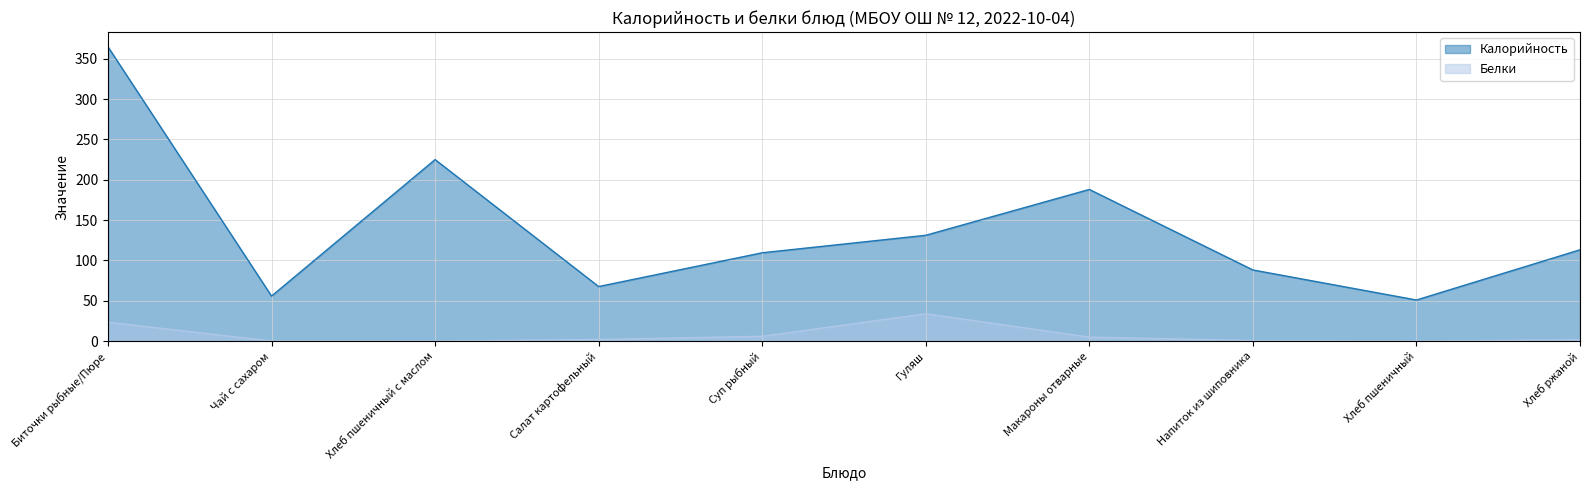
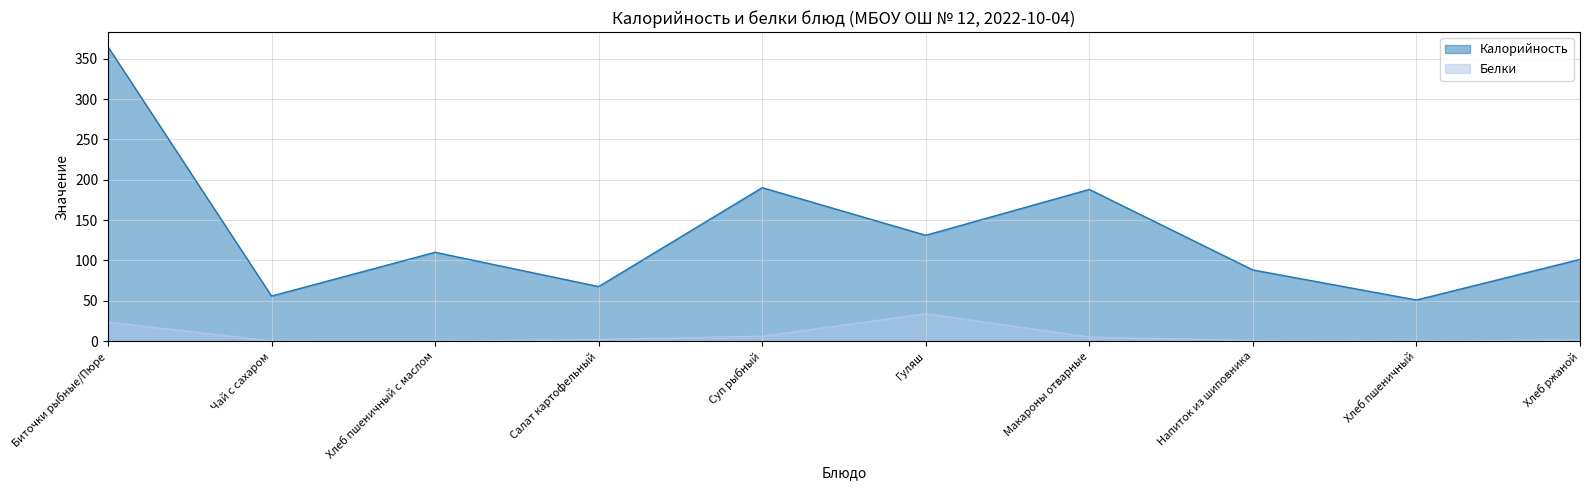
  {
    "Калорийность": {
      "Биточки рыбные/Пюре": 360,
      "Чай с сахаром": 60,
-     "Хлеб пшеничный с маслом": 230,
+     "Хлеб пшеничный с маслом": 110,
      "Салат картофельный": 70,
-     "Суп рыбный": 110,
+     "Суп рыбный": 190,
      "Гуляш": 130,
      "Макароны отварные": 190,
      "Напиток из шиповника": 90,
      "Хлеб пшеничный": 50,
-     "Хлеб ржаной": 110
+     "Хлеб ржаной": 100
    },
    "Белки": {
      "Биточки рыбные/Пюре": 20,
      "Чай с сахаром": 0,
      "Хлеб пшеничный с маслом": 0,
      "Салат картофельный": 0,
      "Суп рыбный": 10,
      "Гуляш": 30,
      "Макароны отварные": 10,
      "Напиток из шиповника": 0,
      "Хлеб пшеничный": 0,
      "Хлеб ржаной": 0
    }
  }
